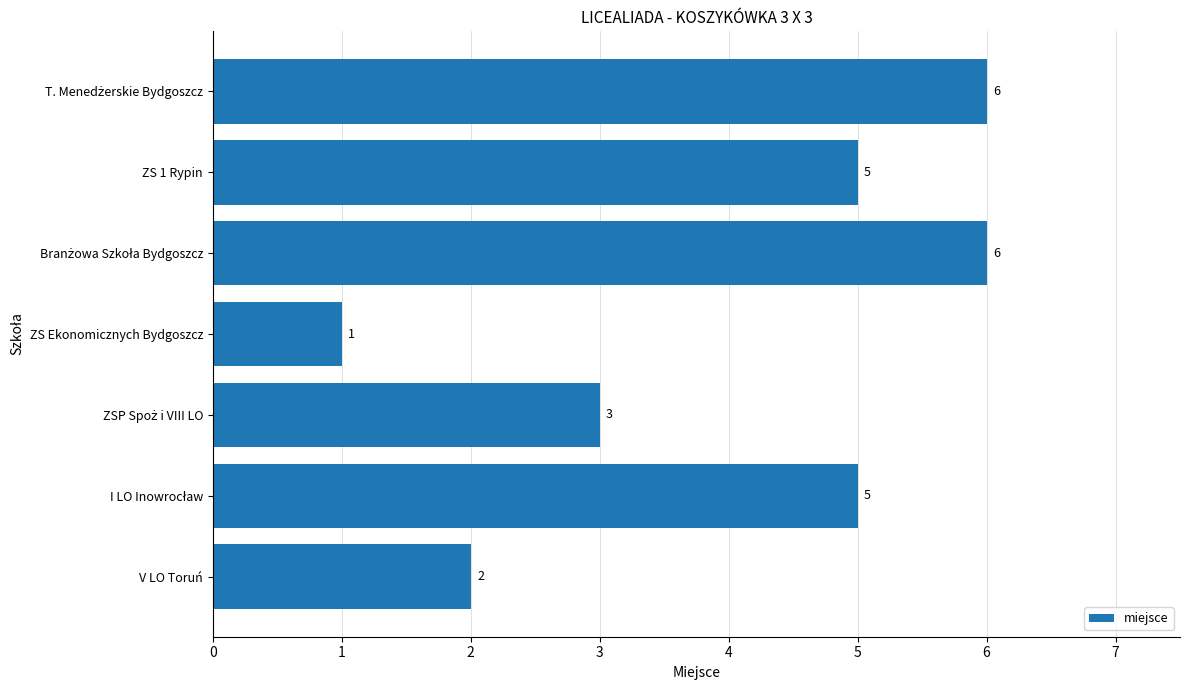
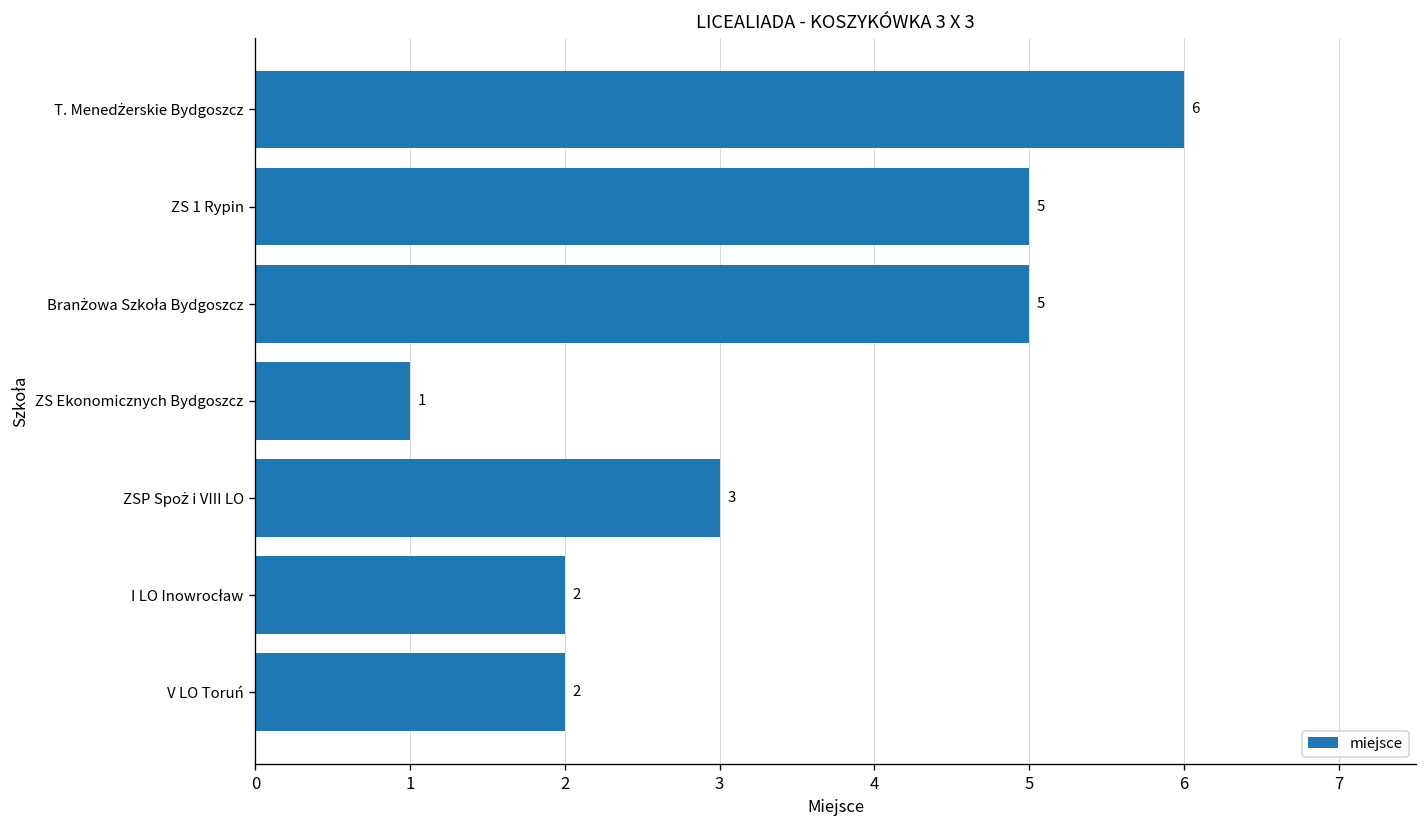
  {
    "T. Menedżerskie Bydgoszcz": 6,
    "ZS 1 Rypin": 5,
-   "Branżowa Szkoła Bydgoszcz": 6,
+   "Branżowa Szkoła Bydgoszcz": 5,
    "ZS Ekonomicznych Bydgoszcz": 1,
    "ZSP Spoż i VIII LO": 3,
-   "I LO Inowrocław": 5,
+   "I LO Inowrocław": 2,
    "V LO Toruń": 2
  }
